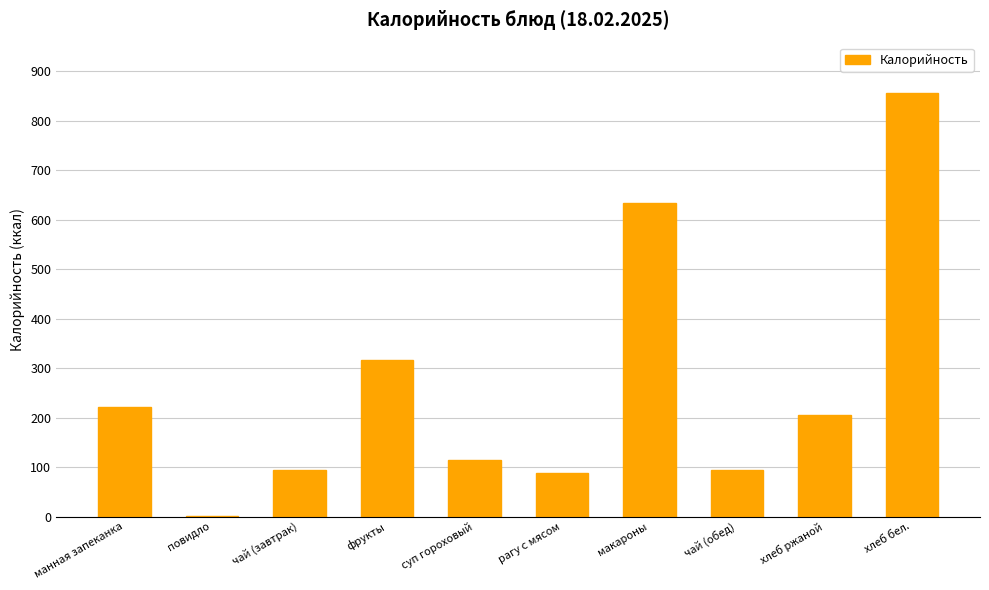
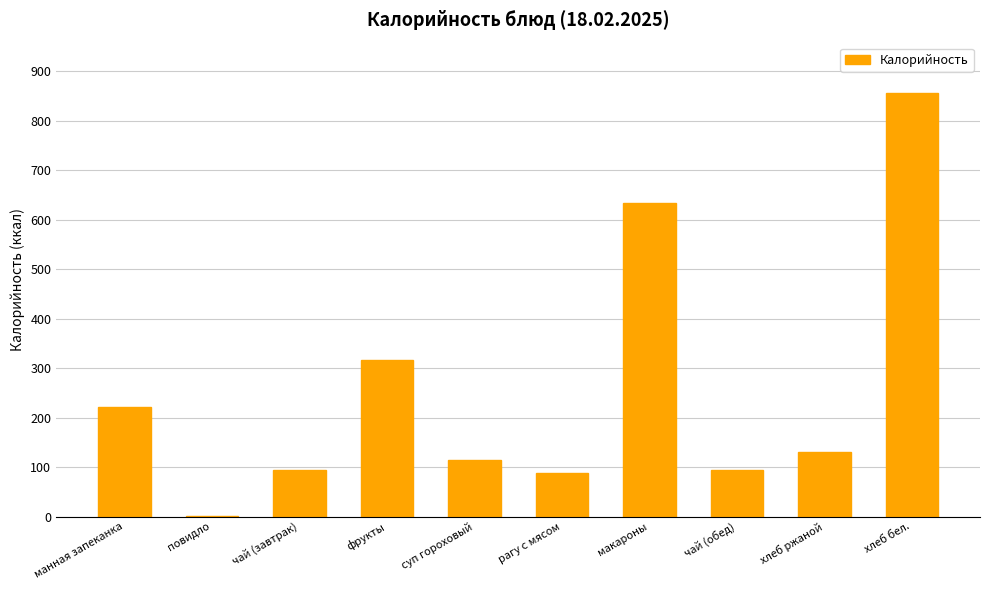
  {
    "манная запеканка": 220,
    "чай (завтрак)": 90,
    "фрукты": 320,
    "суп гороховый": 120,
    "рагу с мясом": 90,
    "макароны": 630,
    "чай (обед)": 90,
-   "хлеб ржаной": 210,
+   "хлеб ржаной": 130,
    "хлеб бел.": 860
  }
